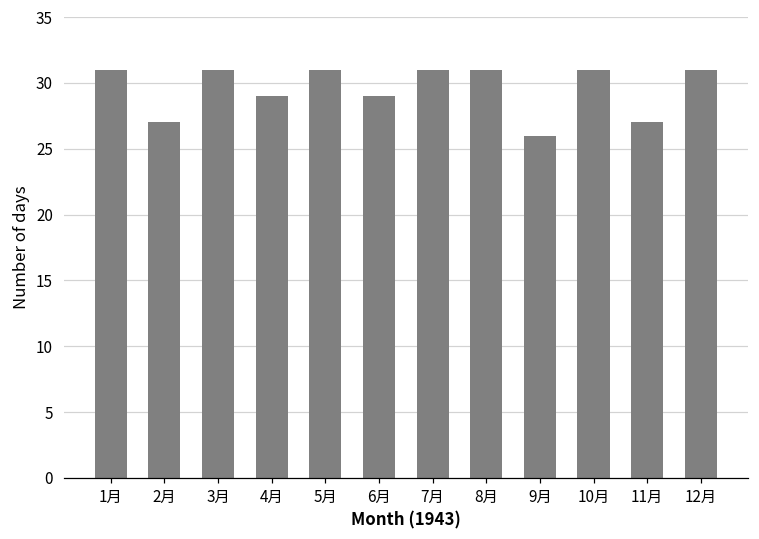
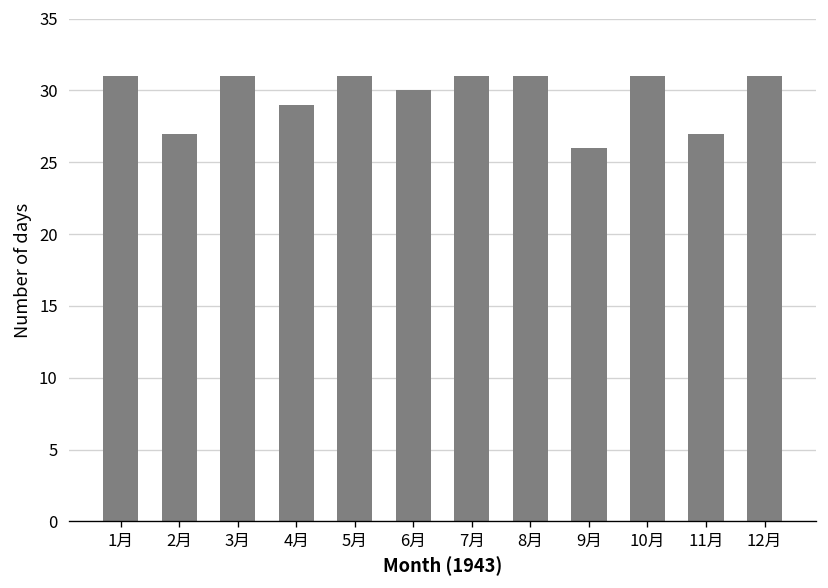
  {
    "1月": 31,
    "2月": 27,
    "3月": 31,
    "4月": 29,
    "5月": 31,
-   "6月": 29,
+   "6月": 30,
    "7月": 31,
    "8月": 31,
    "9月": 26,
    "10月": 31,
    "11月": 27,
    "12月": 31
  }
